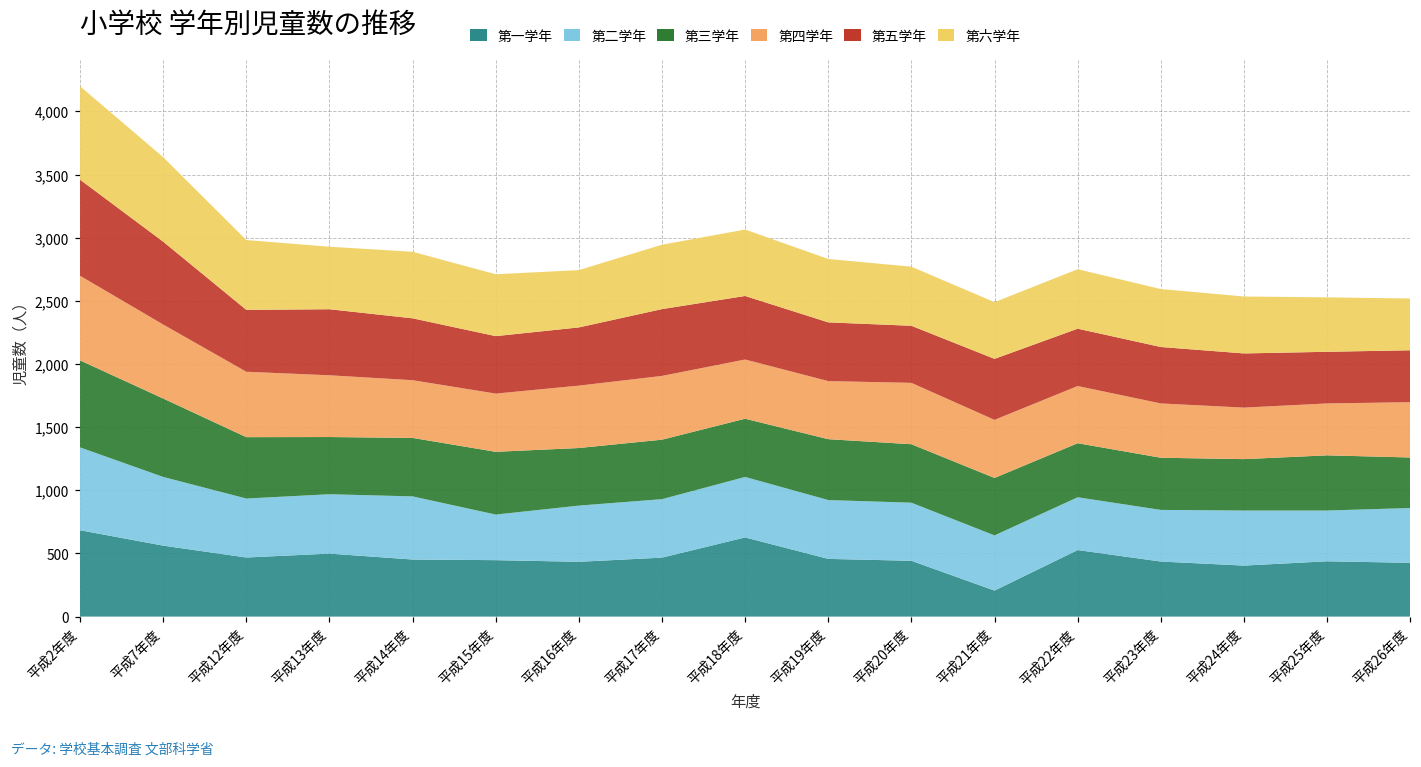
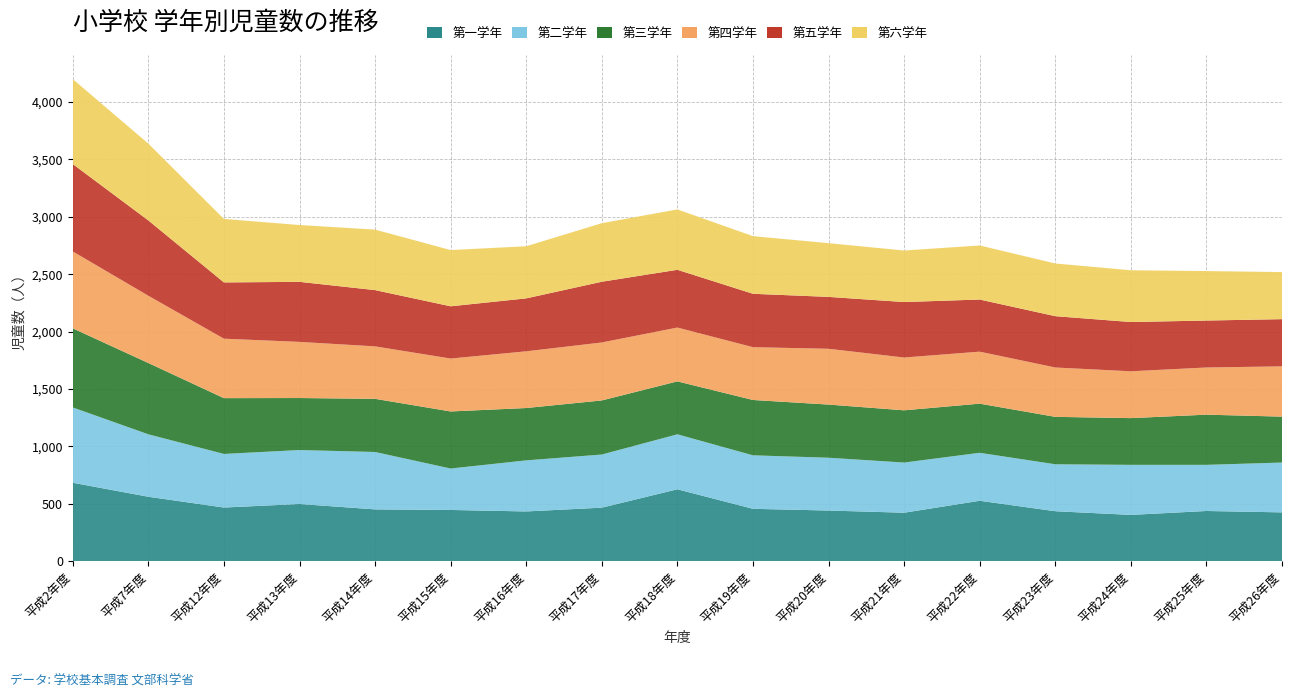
  {
    "第一学年": {
      "平成2年度": 680,
      "平成7年度": 560,
      "平成12年度": 470,
      "平成13年度": 500,
      "平成14年度": 450,
      "平成15年度": 450,
      "平成16年度": 430,
      "平成17年度": 470,
      "平成18年度": 630,
      "平成19年度": 460,
      "平成20年度": 440,
-     "平成21年度": 210,
+     "平成21年度": 420,
      "平成22年度": 530,
      "平成23年度": 440,
      "平成24年度": 400,
      "平成25年度": 440,
      "平成26年度": 430
    },
    "第二学年": {
      "平成2年度": 660,
      "平成7年度": 540,
      "平成12年度": 470,
      "平成13年度": 470,
      "平成14年度": 500,
      "平成15年度": 360,
      "平成16年度": 450,
      "平成17年度": 460,
      "平成18年度": 480,
      "平成19年度": 470,
      "平成20年度": 460,
      "平成21年度": 440,
      "平成22年度": 420,
      "平成23年度": 410,
      "平成24年度": 440,
      "平成25年度": 400,
      "平成26年度": 430
    },
    "第三学年": {
      "平成2年度": 690,
      "平成7年度": 620,
      "平成12年度": 490,
      "平成13年度": 450,
      "平成14年度": 460,
      "平成15年度": 500,
      "平成16年度": 460,
      "平成17年度": 470,
      "平成18年度": 460,
      "平成19年度": 480,
      "平成20年度": 460,
      "平成21年度": 460,
      "平成22年度": 430,
      "平成23年度": 410,
      "平成24年度": 410,
      "平成25年度": 440,
      "平成26年度": 400
    },
    "第五学年": {
      "平成2年度": 760,
      "平成7年度": 660,
      "平成12年度": 490,
      "平成13年度": 520,
      "平成14年度": 490,
      "平成15年度": 460,
      "平成16年度": 460,
      "平成17年度": 530,
      "平成18年度": 500,
      "平成19年度": 470,
      "平成20年度": 450,
      "平成21年度": 480,
      "平成22年度": 450,
      "平成23年度": 450,
      "平成24年度": 430,
      "平成25年度": 410,
      "平成26年度": 410
    }
  }
